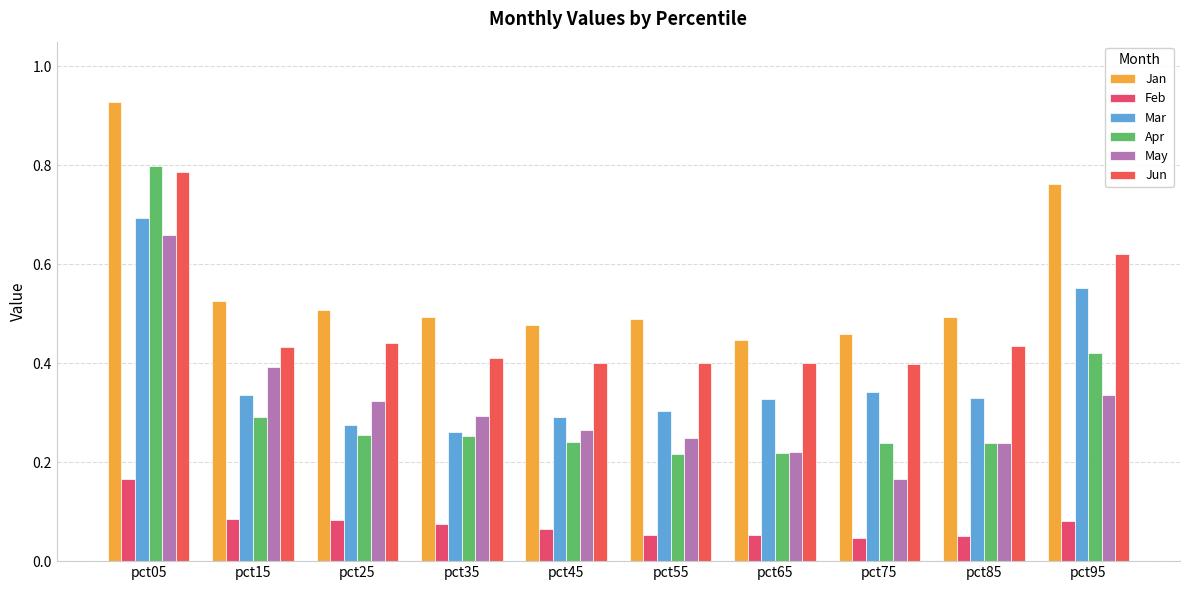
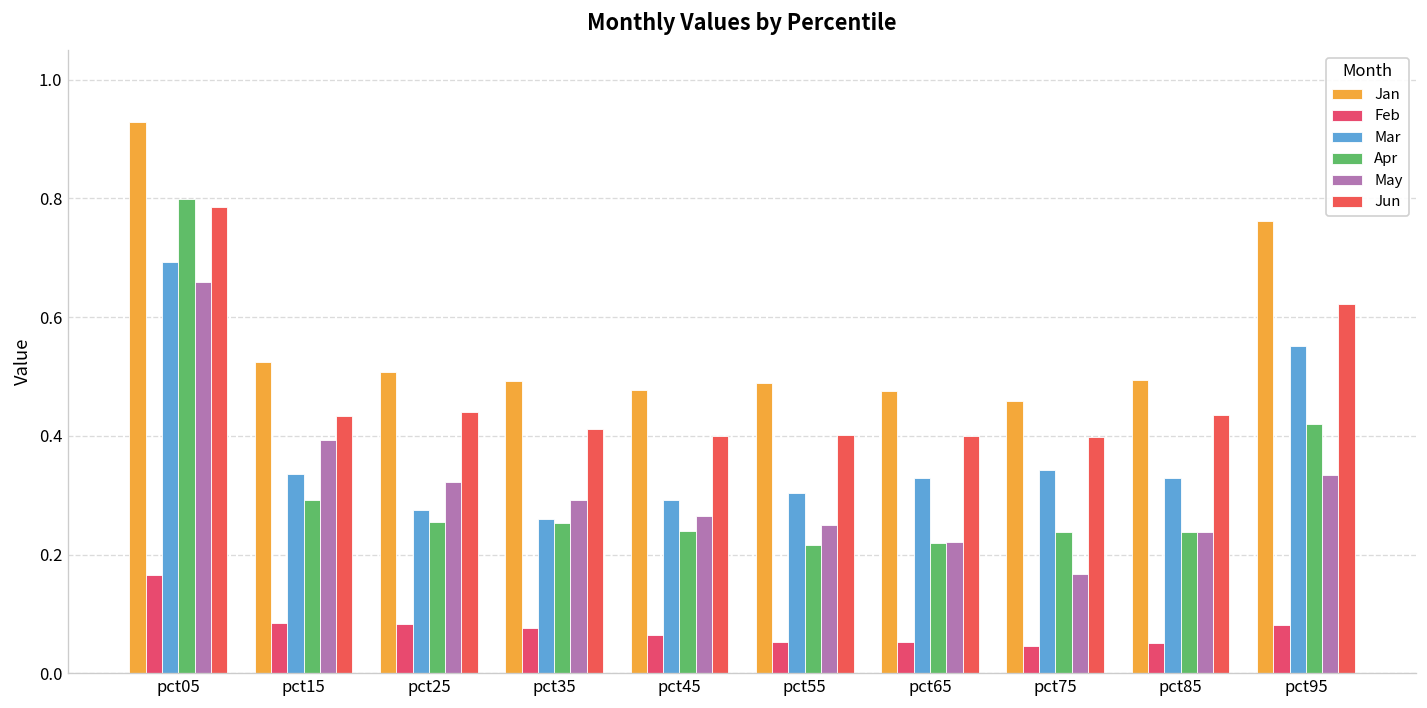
  {
    "Jan": {
      "pct05": 0.93,
      "pct15": 0.53,
      "pct25": 0.51,
      "pct35": 0.49,
      "pct45": 0.48,
      "pct55": 0.49,
-     "pct65": 0.45,
+     "pct65": 0.48,
      "pct75": 0.46,
      "pct85": 0.49,
      "pct95": 0.76
    },
    "Mar": {
      "pct05": 0.69,
      "pct15": 0.34,
      "pct25": 0.28,
      "pct35": 0.26,
      "pct45": 0.29,
      "pct55": 0.30,
      "pct65": 0.33,
      "pct75": 0.34,
      "pct85": 0.33,
      "pct95": 0.55
    },
    "Apr": {
      "pct05": 0.80,
      "pct15": 0.29,
      "pct25": 0.26,
      "pct35": 0.25,
      "pct45": 0.24,
      "pct55": 0.22,
      "pct65": 0.22,
      "pct75": 0.24,
      "pct85": 0.24,
      "pct95": 0.42
    },
    "May": {
      "pct05": 0.66,
      "pct15": 0.39,
      "pct25": 0.32,
      "pct35": 0.29,
      "pct45": 0.27,
      "pct55": 0.25,
      "pct65": 0.22,
      "pct75": 0.17,
      "pct85": 0.24,
      "pct95": 0.33
    }
  }
